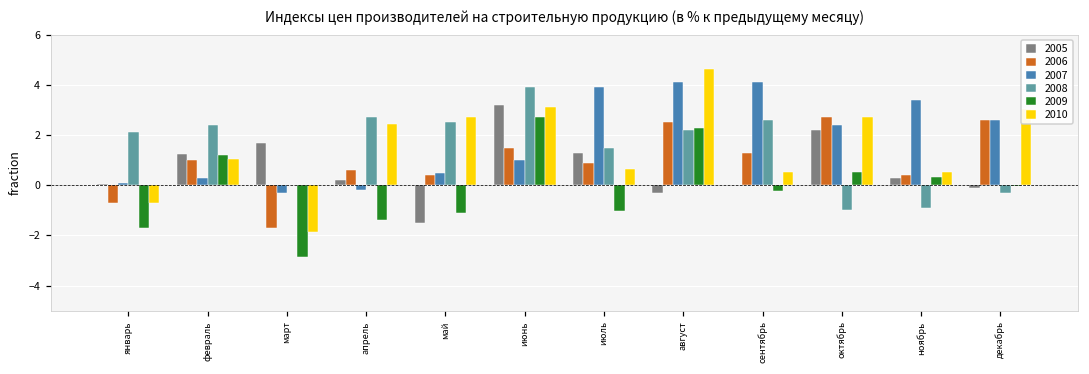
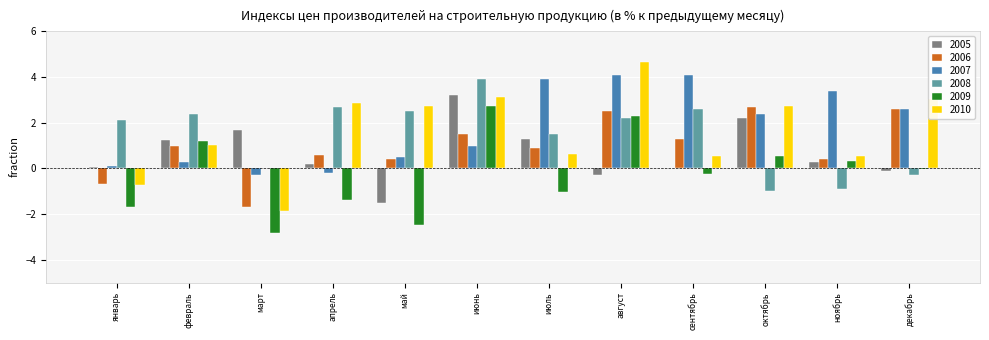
  {
    "2006": {
      "январь": -0.7,
      "февраль": 1.0,
      "март": -1.7,
      "апрель": 0.6,
      "май": 0.4,
      "июнь": 1.5,
      "июль": 0.9,
      "август": 2.5,
      "сентябрь": 1.3,
      "октябрь": 2.7,
      "ноябрь": 0.4,
      "декабрь": 2.6
    },
    "2009": {
      "январь": -1.7,
      "февраль": 1.2,
      "март": -2.8,
      "апрель": -1.4,
-     "май": -1.1,
+     "май": -2.5,
      "июнь": 2.7,
      "июль": -1.0,
      "август": 2.3,
      "сентябрь": -0.3,
      "октябрь": 0.5,
      "ноябрь": 0.3
    },
    "2010": {
      "январь": -0.7,
      "февраль": 1.0,
      "март": -1.8,
-     "апрель": 2.4,
+     "апрель": 2.9,
      "май": 2.7,
      "июнь": 3.1,
      "июль": 0.6,
      "август": 4.6,
      "сентябрь": 0.5,
      "октябрь": 2.7,
      "ноябрь": 0.5
    }
  }
